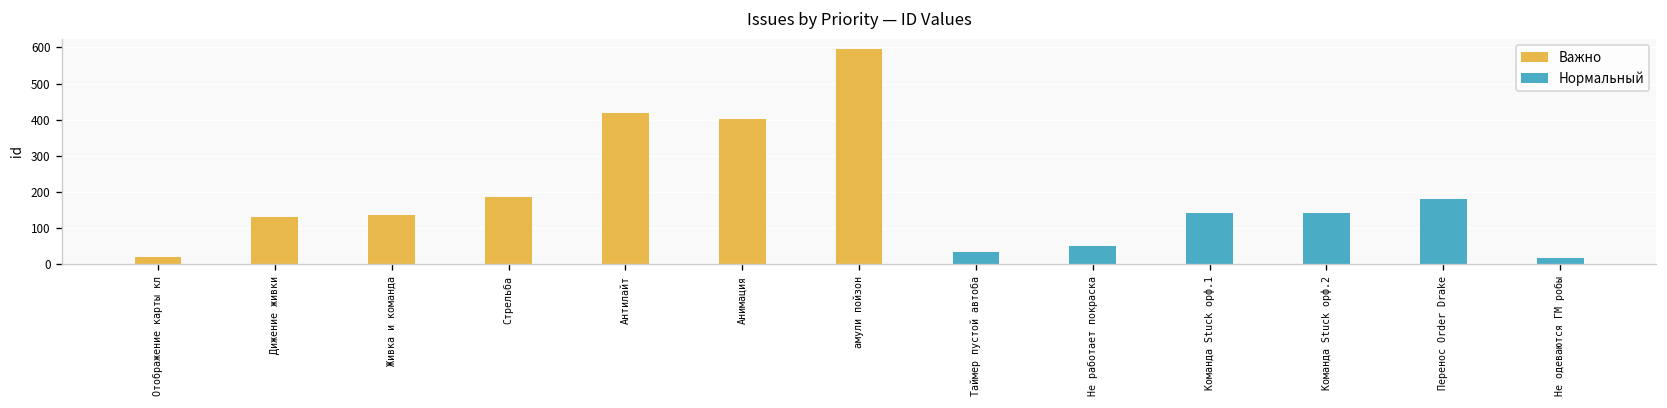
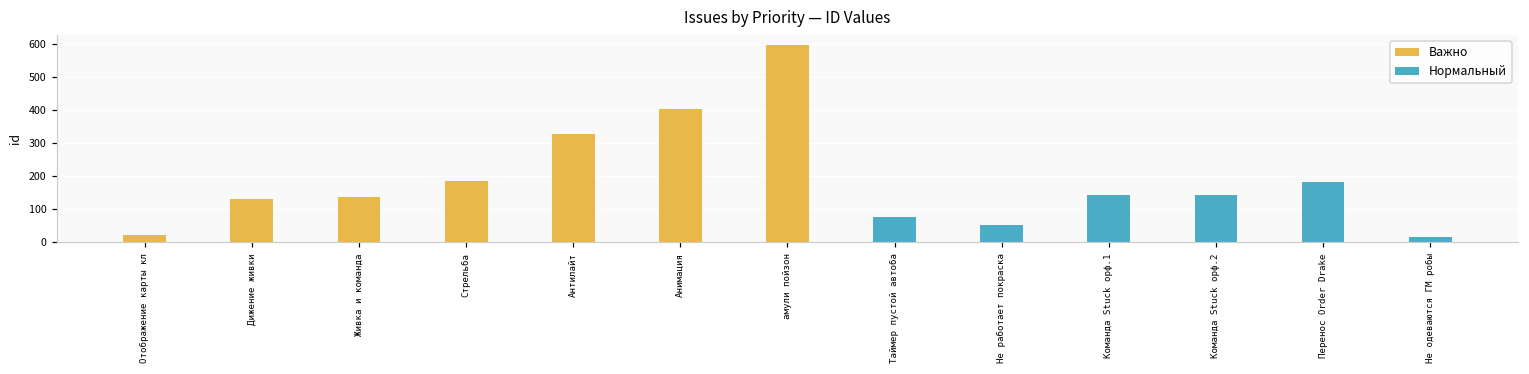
  {
    "Важно": {
      "Отображение карты кл": 20,
      "Дижение живки": 130,
      "Живка и команда": 140,
      "Стрельба": 190,
-     "Антилайт": 420,
+     "Антилайт": 330,
      "Анимация": 400,
      "амули пойзон": 600,
      "Таймер пустой автоба": 0,
      "Не работает покраска": 0,
      "Команда Stuck орф.1": 0,
      "Команда Stuck орф.2": 0,
      "Перенос Order Drake": 0,
      "Не одеваются ГМ робы": 0
    },
    "Нормальный": {
      "Отображение карты кл": 0,
      "Дижение живки": 0,
      "Живка и команда": 0,
      "Стрельба": 0,
      "Антилайт": 0,
      "Анимация": 0,
      "амули пойзон": 0,
-     "Таймер пустой автоба": 30,
+     "Таймер пустой автоба": 80,
      "Не работает покраска": 50,
      "Команда Stuck орф.1": 140,
      "Команда Stuck орф.2": 140,
      "Перенос Order Drake": 180,
      "Не одеваются ГМ робы": 20
    }
  }
